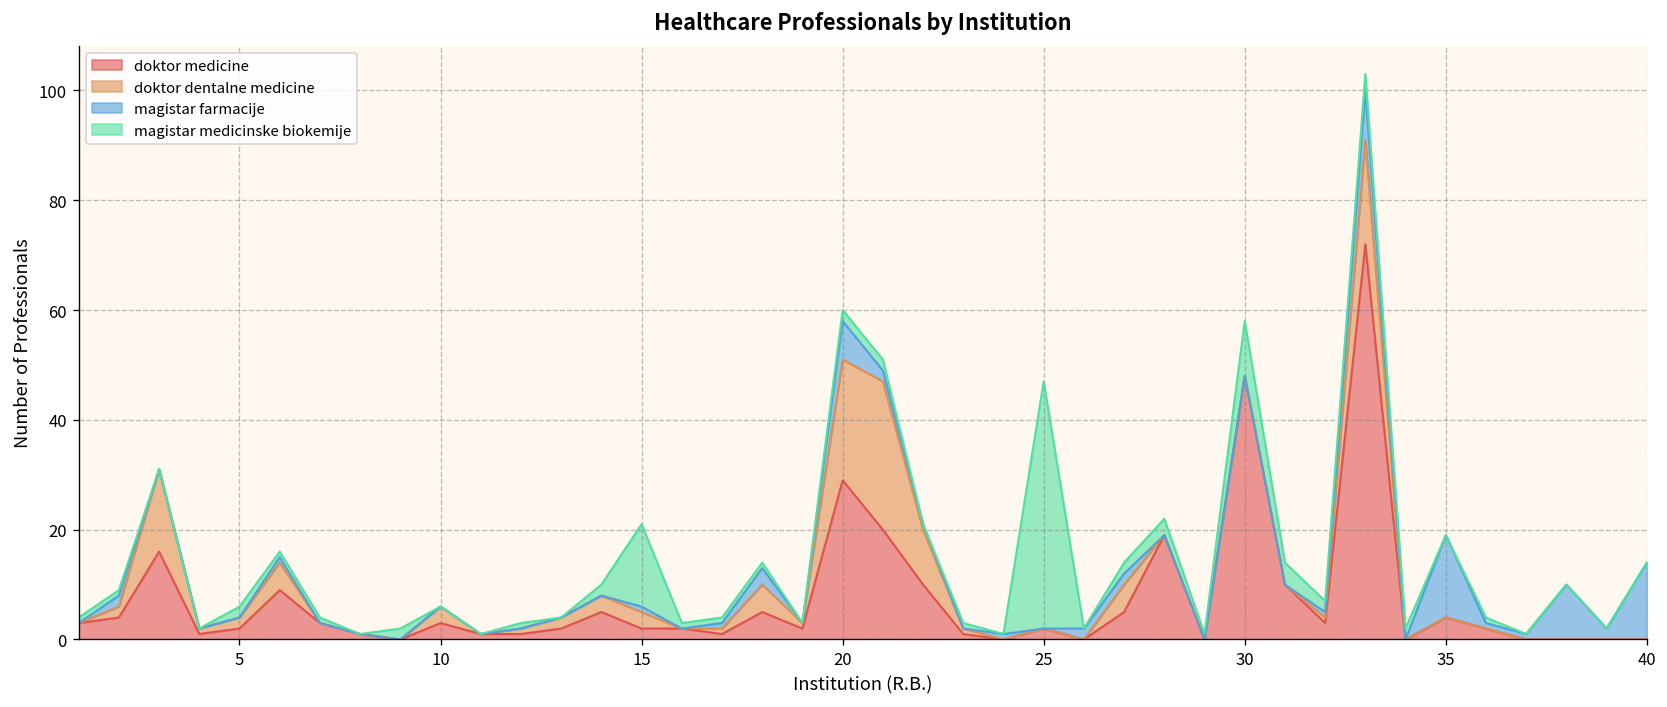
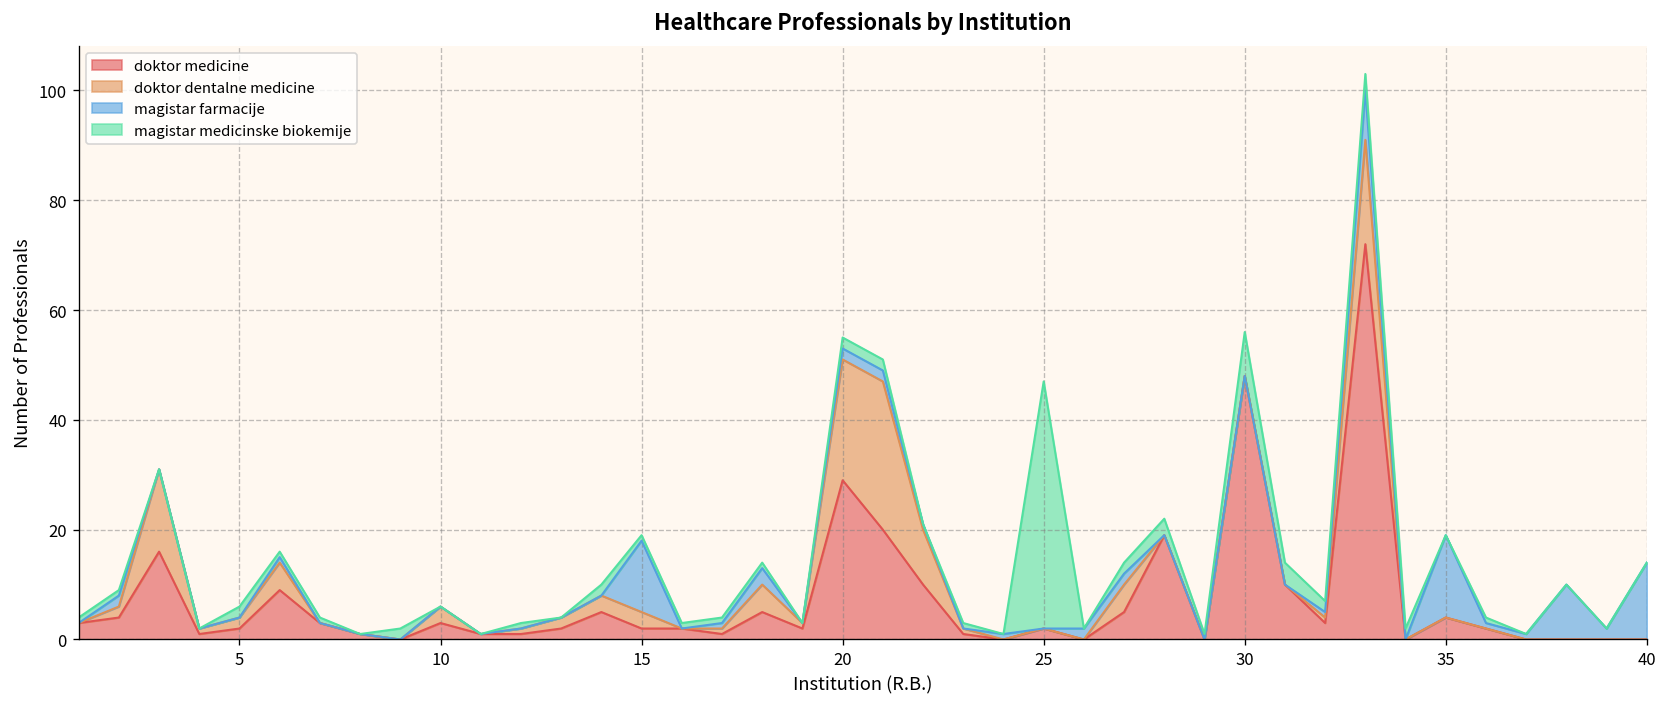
  {
    "magistar farmacije": {
-     "15": 1,
-     "20": 7
+     "15": 13,
+     "20": 2
    },
    "magistar medicinske biokemije": {
      "5": 2,
-     "15": 15,
+     "15": 1,
      "20": 2,
      "25": 45,
-     "30": 10
+     "30": 8
    }
  }
